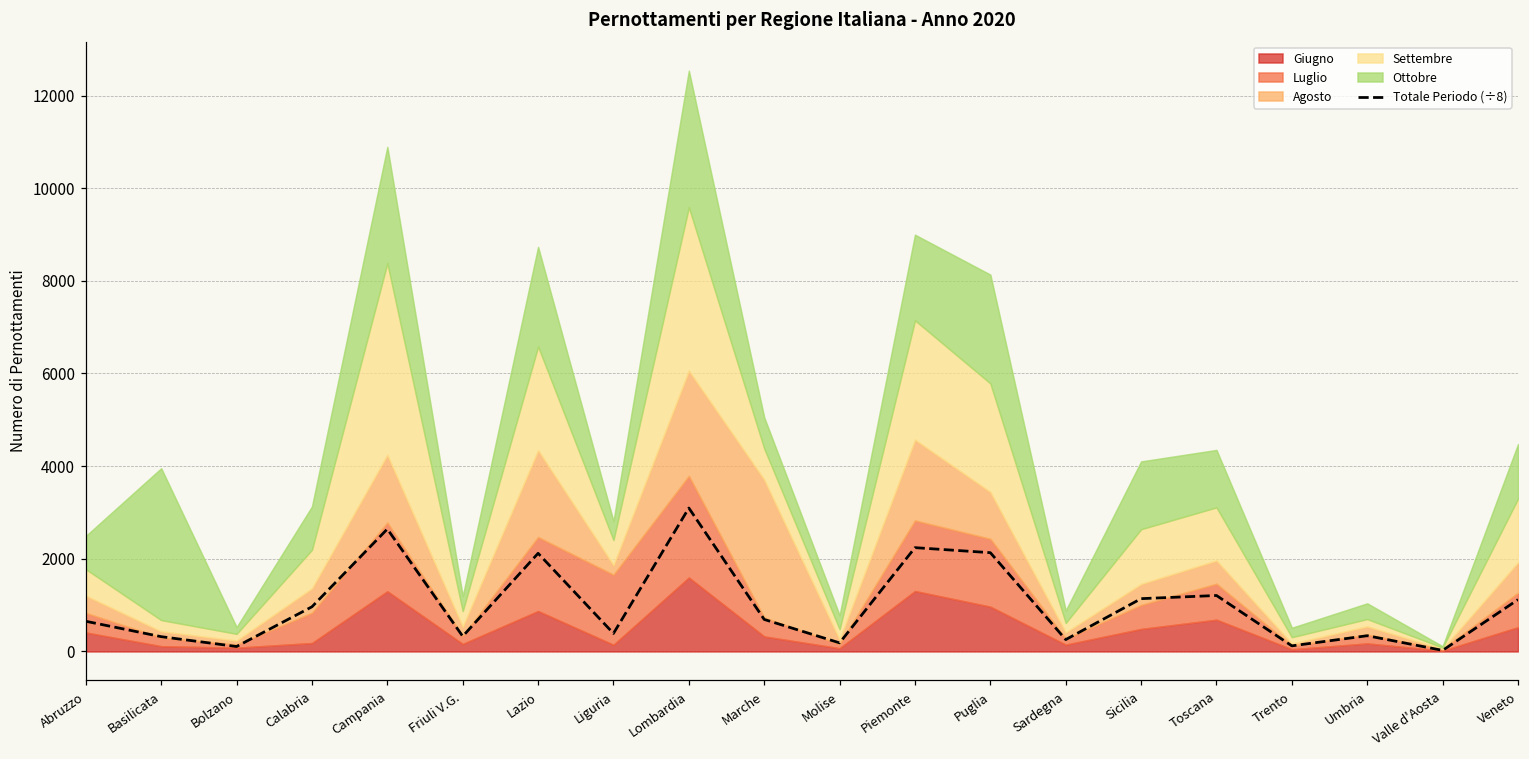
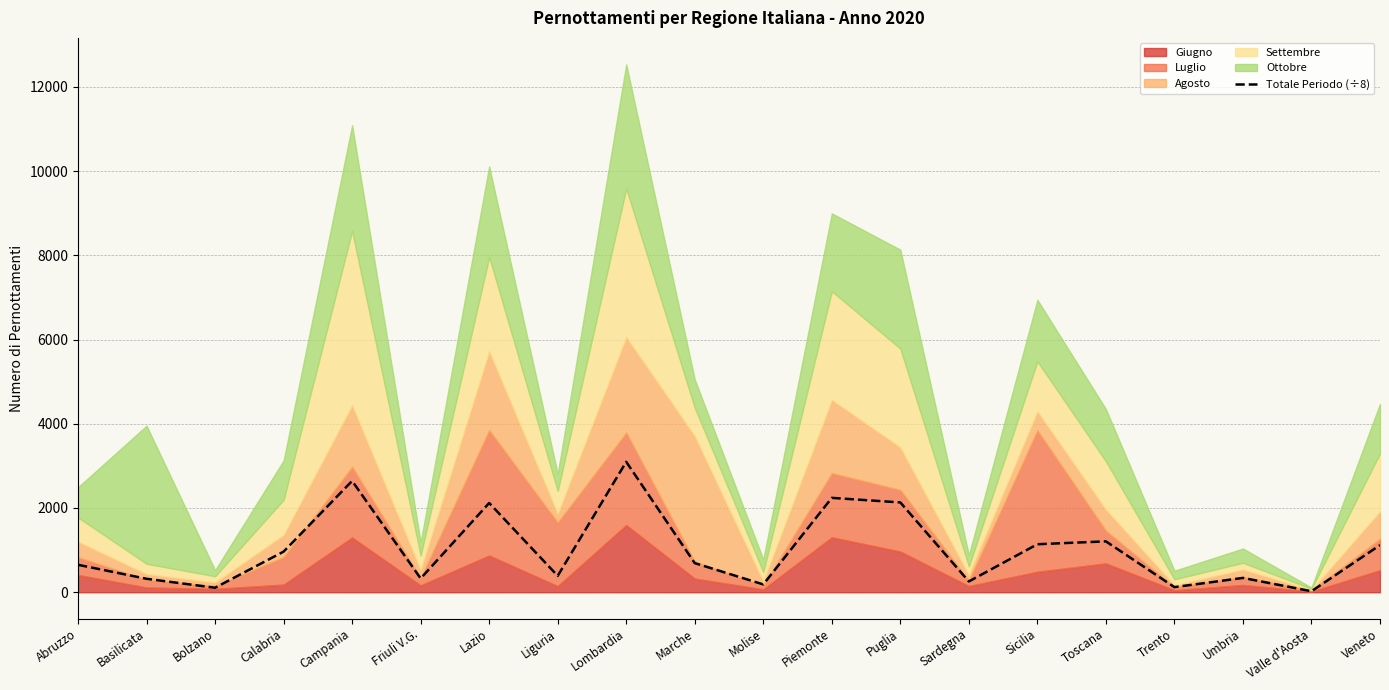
  {
    "Totale Periodo (÷8)": {
      "Abruzzo": 700,
      "Calabria": 1000,
      "Campania": 2600,
      "Lazio": 2100,
      "Liguria": 400,
      "Lombardia": 3100,
      "Piemonte": 2200,
      "Puglia": 2100,
      "Sicilia": 1100,
      "Toscana": 1200,
      "Veneto": 1100
    },
    "Giugno": {
      "Abruzzo": 400,
      "Basilicata": 100,
      "Calabria": 200,
      "Campania": 1300,
      "Friuli V.G.": 200,
      "Lazio": 900,
      "Liguria": 100,
      "Lombardia": 1600,
      "Marche": 300,
      "Molise": 100,
      "Piemonte": 1300,
      "Puglia": 1000,
      "Sardegna": 100,
      "Sicilia": 500,
      "Toscana": 700,
      "Umbria": 200,
      "Veneto": 500
    },
    "Luglio": {
      "Abruzzo": 400,
      "Calabria": 700,
-     "Campania": 1500,
-     "Lazio": 1600,
+     "Campania": 1700,
+     "Lazio": 3000,
      "Liguria": 1500,
      "Lombardia": 2200,
      "Piemonte": 1500,
      "Puglia": 1500,
-     "Sicilia": 500,
+     "Sicilia": 3400,
      "Toscana": 800,
      "Veneto": 700
    },
    "Agosto": {
      "Abruzzo": 400,
      "Basilicata": 100,
      "Bolzano": 100,
      "Calabria": 500,
      "Campania": 1500,
      "Friuli V.G.": 200,
      "Lazio": 1900,
      "Liguria": 200,
      "Lombardia": 2300,
      "Marche": 3000,
      "Molise": 100,
      "Piemonte": 1700,
      "Puglia": 1000,
      "Sardegna": 100,
      "Sicilia": 500,
      "Toscana": 500,
      "Umbria": 200,
      "Veneto": 700
    },
    "Settembre": {
      "Abruzzo": 600,
      "Basilicata": 200,
      "Bolzano": 100,
      "Calabria": 800,
      "Campania": 4100,
      "Friuli V.G.": 300,
      "Lazio": 2200,
      "Liguria": 500,
      "Lombardia": 3500,
      "Marche": 700,
      "Molise": 200,
      "Piemonte": 2600,
      "Puglia": 2300,
      "Sardegna": 200,
      "Sicilia": 1200,
      "Toscana": 1100,
      "Trento": 100,
      "Umbria": 200,
      "Veneto": 1400
    },
    "Ottobre": {
      "Abruzzo": 700,
      "Basilicata": 3300,
      "Bolzano": 100,
      "Calabria": 900,
      "Campania": 2500,
      "Friuli V.G.": 300,
      "Lazio": 2100,
      "Liguria": 400,
      "Lombardia": 2900,
      "Marche": 700,
      "Molise": 300,
      "Piemonte": 1800,
      "Puglia": 2300,
      "Sardegna": 300,
      "Sicilia": 1500,
      "Toscana": 1200,
      "Trento": 200,
      "Umbria": 300,
      "Veneto": 1200
    }
  }
